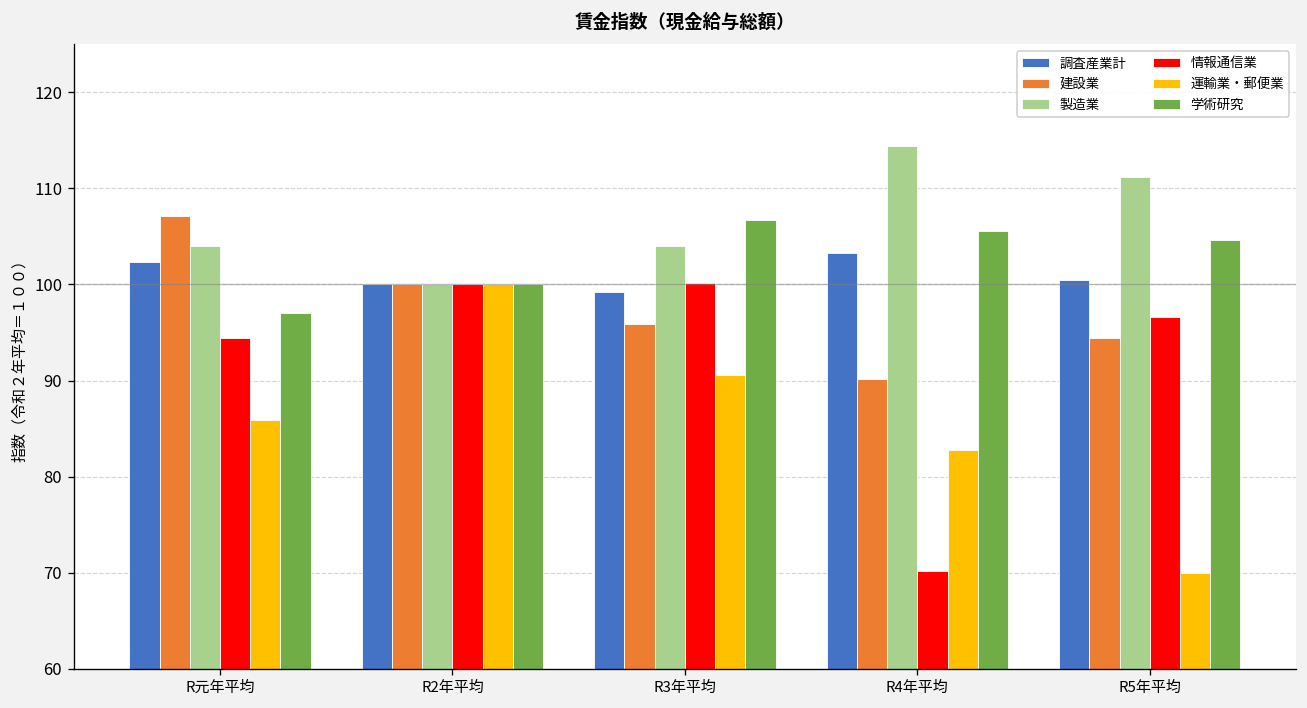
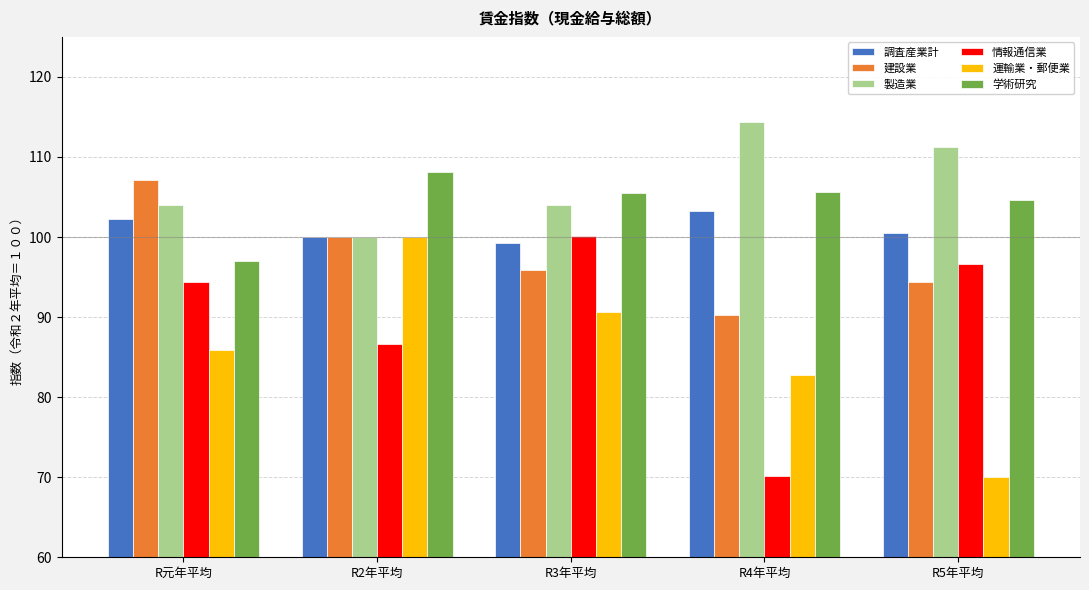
  {
    "調査産業計": {
      "R元年平均": 102,
      "R2年平均": 100,
      "R3年平均": 99,
      "R4年平均": 103,
      "R5年平均": 101
    },
    "建設業": {
      "R元年平均": 107,
      "R2年平均": 100,
      "R3年平均": 96,
      "R4年平均": 90,
      "R5年平均": 94
    },
    "製造業": {
      "R元年平均": 104,
      "R2年平均": 100,
      "R3年平均": 104,
      "R4年平均": 114,
      "R5年平均": 111
    },
    "情報通信業": {
      "R元年平均": 94,
-     "R2年平均": 100,
+     "R2年平均": 87,
      "R3年平均": 100,
      "R4年平均": 70,
      "R5年平均": 97
    },
    "運輸業・郵便業": {
      "R元年平均": 86,
      "R2年平均": 100,
      "R3年平均": 91,
      "R4年平均": 83,
      "R5年平均": 70
    },
    "学術研究": {
      "R元年平均": 97,
-     "R2年平均": 100,
-     "R3年平均": 107,
+     "R2年平均": 108,
+     "R3年平均": 106,
      "R4年平均": 106,
      "R5年平均": 105
    }
  }
